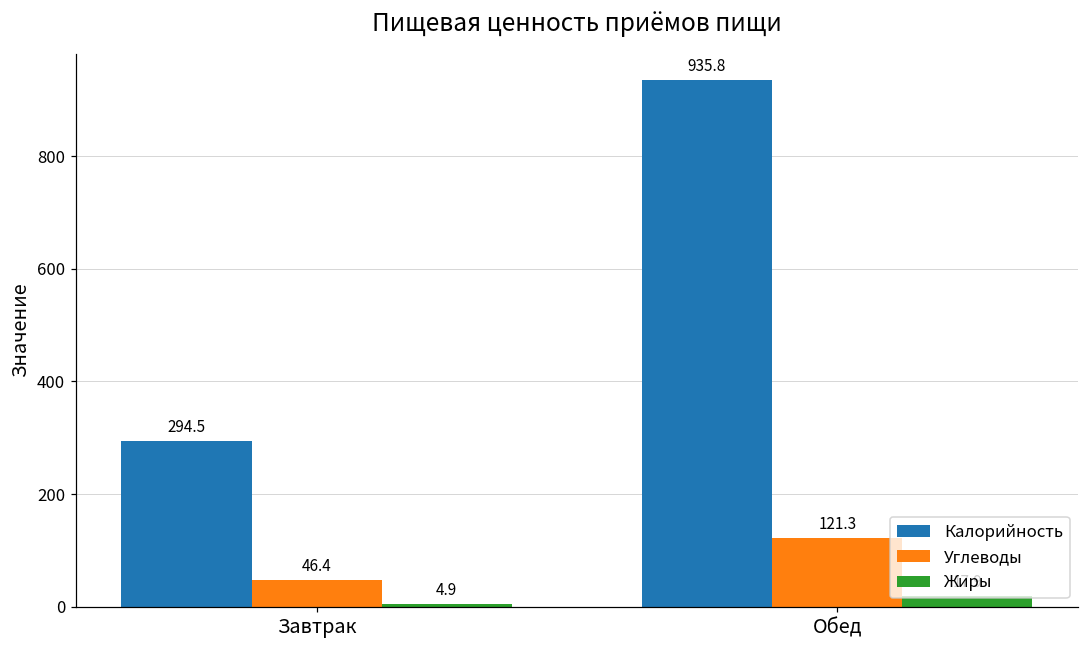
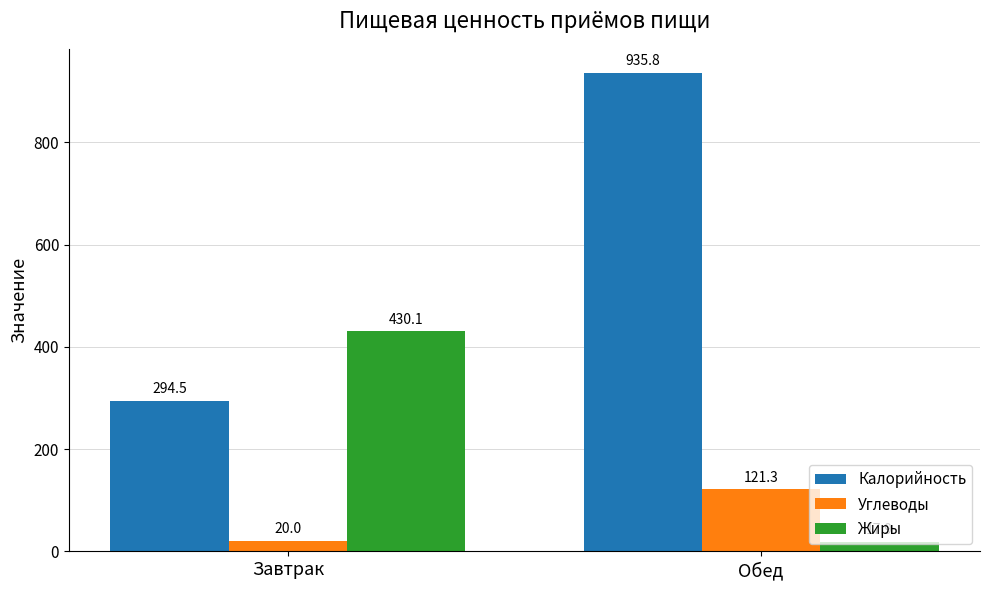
  {
    "Калорийность": {
      "Завтрак": 294.5,
      "Обед": 935.8
    },
    "Углеводы": {
-     "Завтрак": 46.4,
+     "Завтрак": 20.0,
      "Обед": 121.3
    },
    "Жиры": {
-     "Завтрак": 4.9
+     "Завтрак": 430.1
    }
  }
